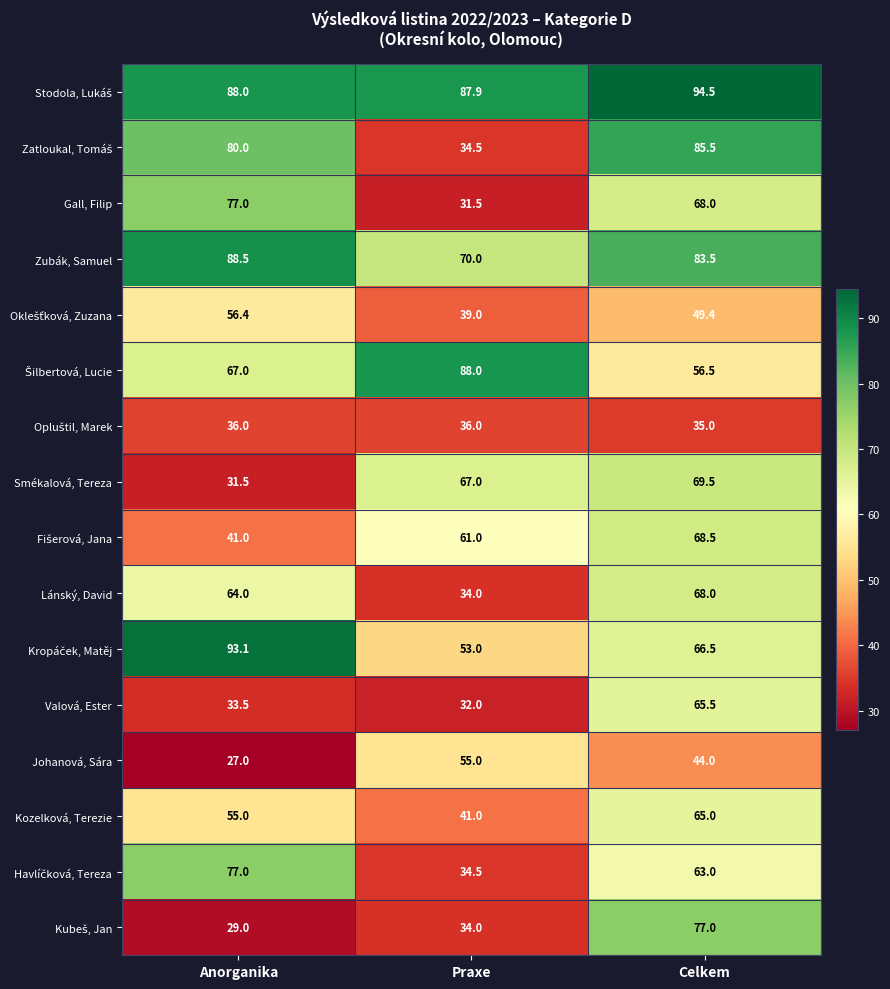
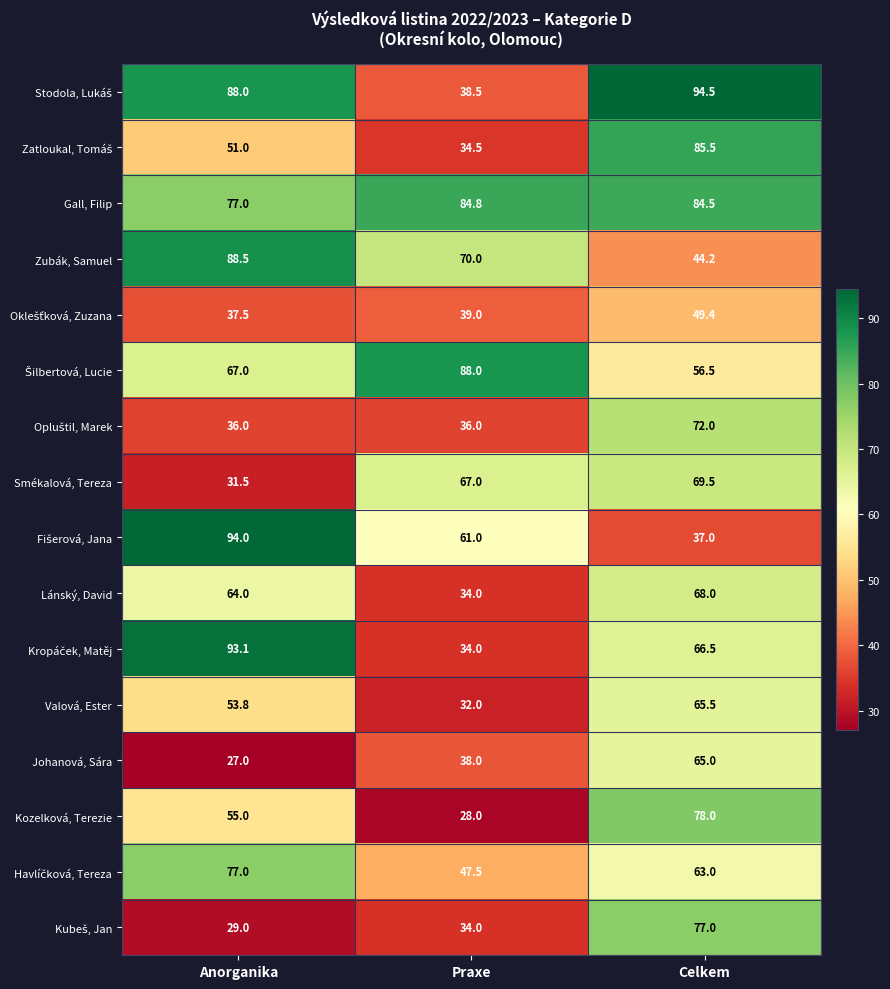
  {
    "Stodola, Lukáš": {
      "Anorganika": 88.0,
-     "Praxe": 87.9,
+     "Praxe": 38.5,
      "Celkem": 94.5
    },
    "Zatloukal, Tomáš": {
-     "Anorganika": 80.0,
+     "Anorganika": 51.0,
      "Praxe": 34.5,
      "Celkem": 85.5
    },
    "Gall, Filip": {
      "Anorganika": 77.0,
-     "Praxe": 31.5,
-     "Celkem": 68.0
+     "Praxe": 84.8,
+     "Celkem": 84.5
    },
    "Zubák, Samuel": {
      "Anorganika": 88.5,
      "Praxe": 70.0,
-     "Celkem": 83.5
+     "Celkem": 44.2
    },
    "Oklešťková, Zuzana": {
-     "Anorganika": 56.4,
+     "Anorganika": 37.5,
      "Praxe": 39.0,
      "Celkem": 49.4
    },
    "Šilbertová, Lucie": {
      "Anorganika": 67.0,
      "Praxe": 88.0,
      "Celkem": 56.5
    },
    "Opluštil, Marek": {
      "Anorganika": 36.0,
      "Praxe": 36.0,
-     "Celkem": 35.0
+     "Celkem": 72.0
    },
    "Smékalová, Tereza": {
      "Anorganika": 31.5,
      "Praxe": 67.0,
      "Celkem": 69.5
    },
    "Fišerová, Jana": {
-     "Anorganika": 41.0,
+     "Anorganika": 94.0,
      "Praxe": 61.0,
-     "Celkem": 68.5
+     "Celkem": 37.0
    },
    "Lánský, David": {
      "Anorganika": 64.0,
      "Praxe": 34.0,
      "Celkem": 68.0
    },
    "Kropáček, Matěj": {
      "Anorganika": 93.1,
-     "Praxe": 53.0,
+     "Praxe": 34.0,
      "Celkem": 66.5
    },
    "Valová, Ester": {
-     "Anorganika": 33.5,
+     "Anorganika": 53.8,
      "Praxe": 32.0,
      "Celkem": 65.5
    },
    "Johanová, Sára": {
      "Anorganika": 27.0,
-     "Praxe": 55.0,
-     "Celkem": 44.0
+     "Praxe": 38.0,
+     "Celkem": 65.0
    },
    "Kozelková, Terezie": {
      "Anorganika": 55.0,
-     "Praxe": 41.0,
-     "Celkem": 65.0
+     "Praxe": 28.0,
+     "Celkem": 78.0
    },
    "Havlíčková, Tereza": {
      "Anorganika": 77.0,
-     "Praxe": 34.5,
+     "Praxe": 47.5,
      "Celkem": 63.0
    },
    "Kubeš, Jan": {
      "Anorganika": 29.0,
      "Praxe": 34.0,
      "Celkem": 77.0
    }
  }
